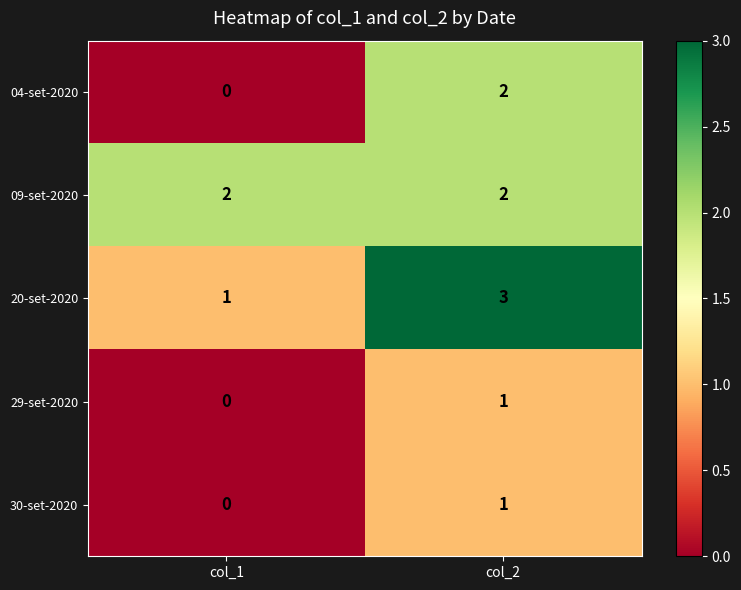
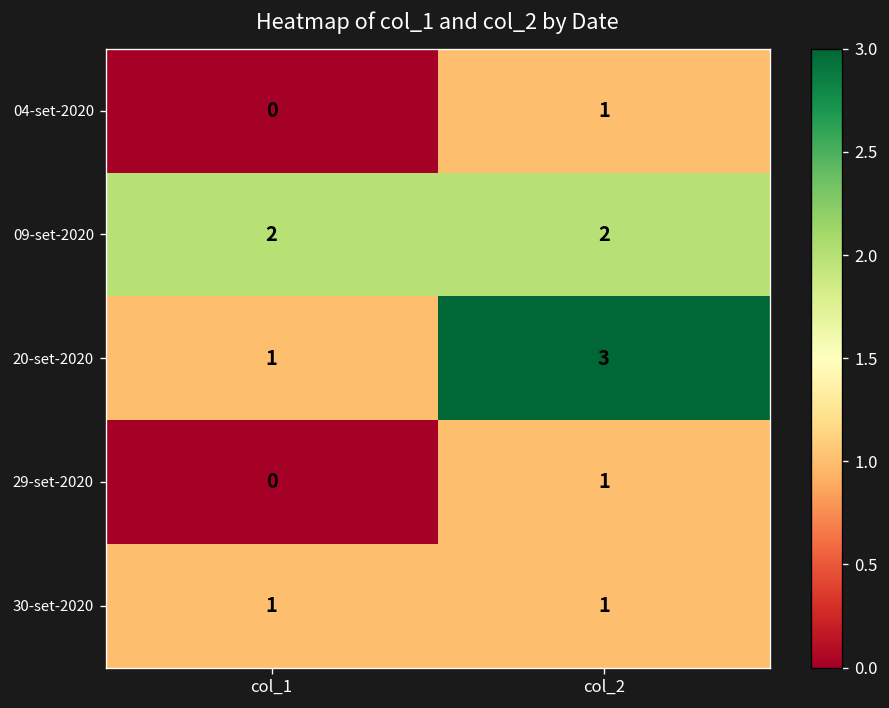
  {
    "04-set-2020": {
      "col_1": 0,
-     "col_2": 2
+     "col_2": 1
    },
    "09-set-2020": {
      "col_1": 2,
      "col_2": 2
    },
    "20-set-2020": {
      "col_1": 1,
      "col_2": 3
    },
    "29-set-2020": {
      "col_1": 0,
      "col_2": 1
    },
    "30-set-2020": {
-     "col_1": 0,
+     "col_1": 1,
      "col_2": 1
    }
  }
